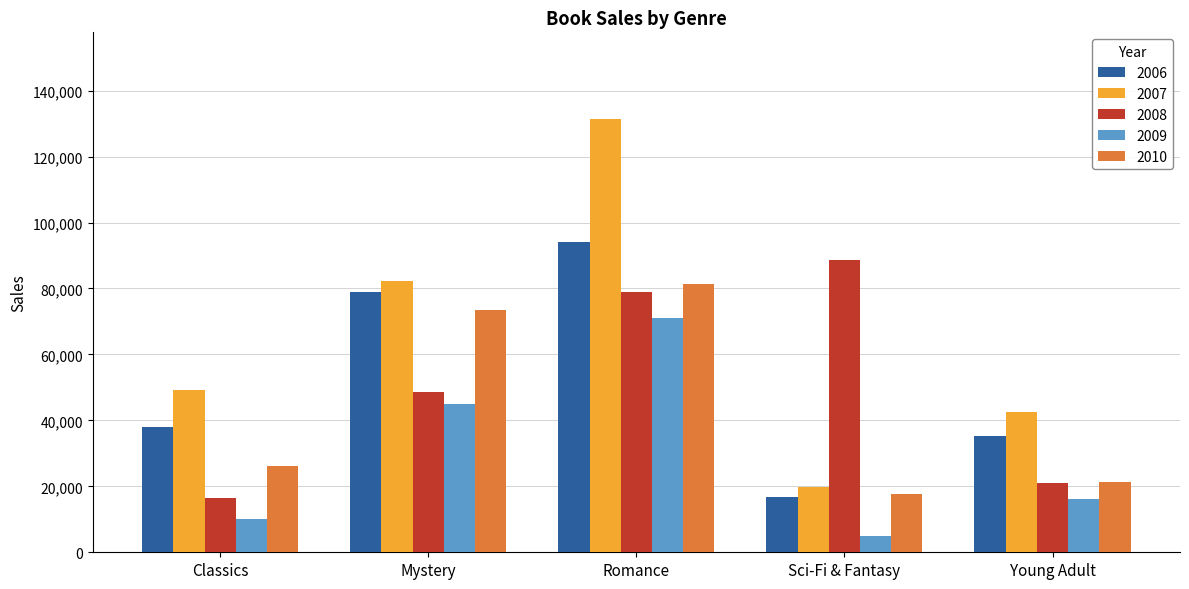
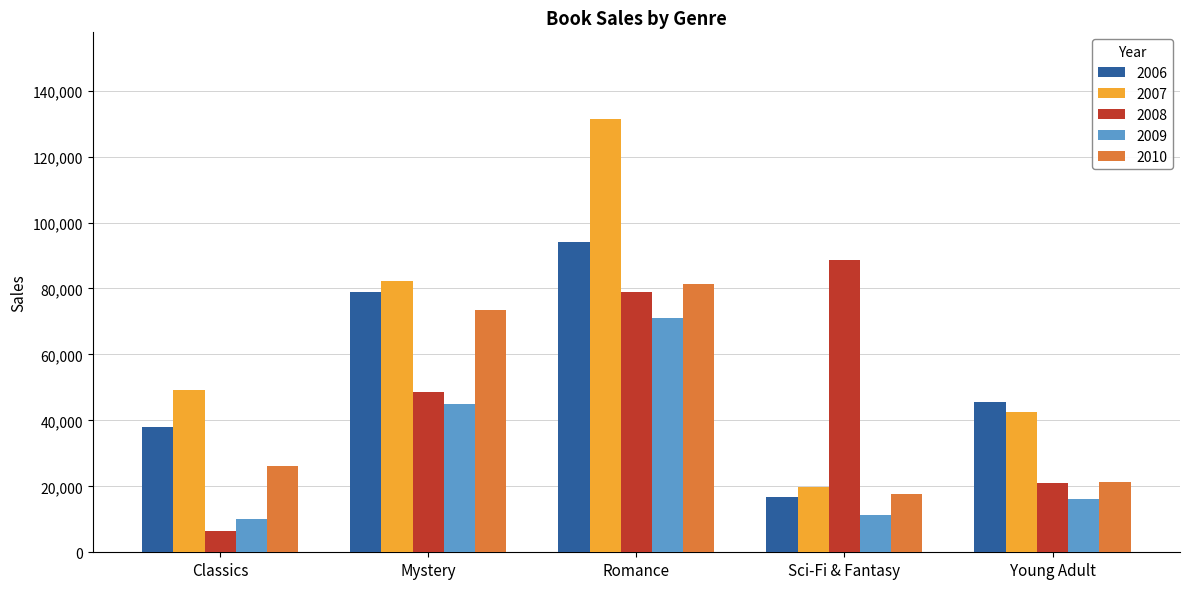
  {
    "2006": {
      "Classics": "38,000",
      "Mystery": "79,000",
      "Romance": "94,000",
      "Sci-Fi & Fantasy": "17,000",
-     "Young Adult": "35,000"
+     "Young Adult": "46,000"
    },
    "2008": {
-     "Classics": "16,000",
+     "Classics": "6,000",
      "Mystery": "49,000",
      "Romance": "79,000",
      "Sci-Fi & Fantasy": "88,000",
      "Young Adult": "21,000"
    },
    "2009": {
      "Classics": "10,000",
      "Mystery": "45,000",
      "Romance": "71,000",
-     "Sci-Fi & Fantasy": "5,000",
+     "Sci-Fi & Fantasy": "11,000",
      "Young Adult": "16,000"
    }
  }
